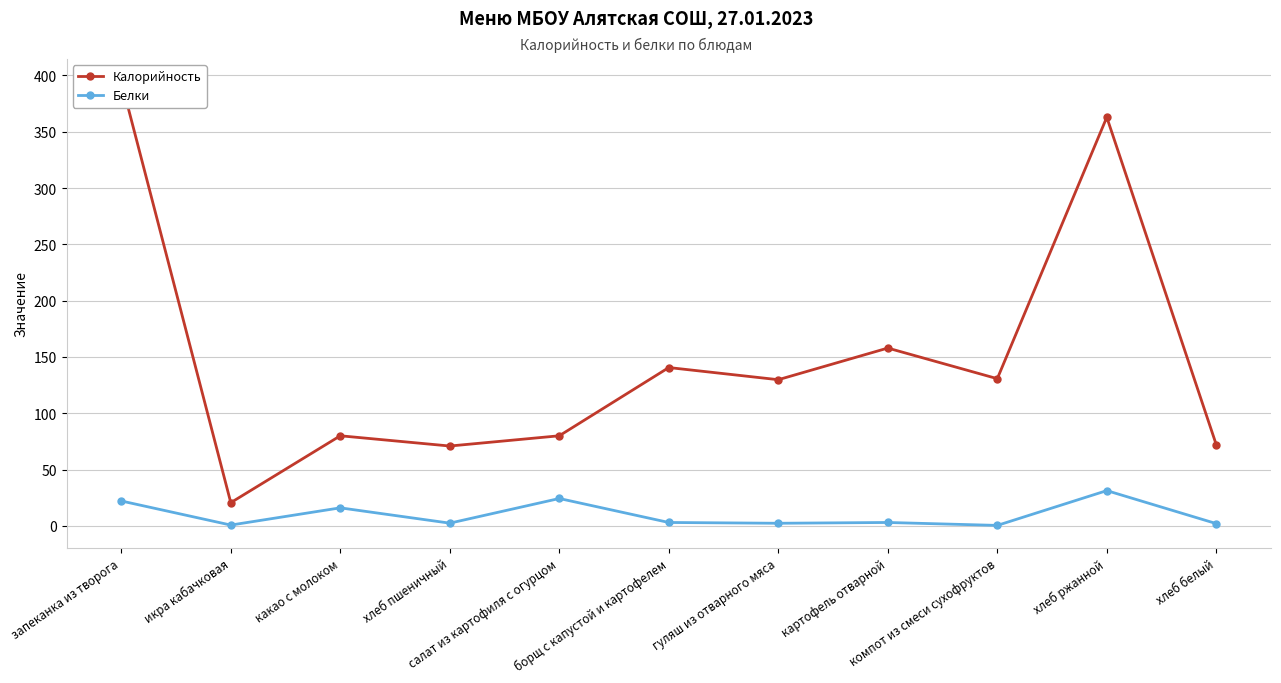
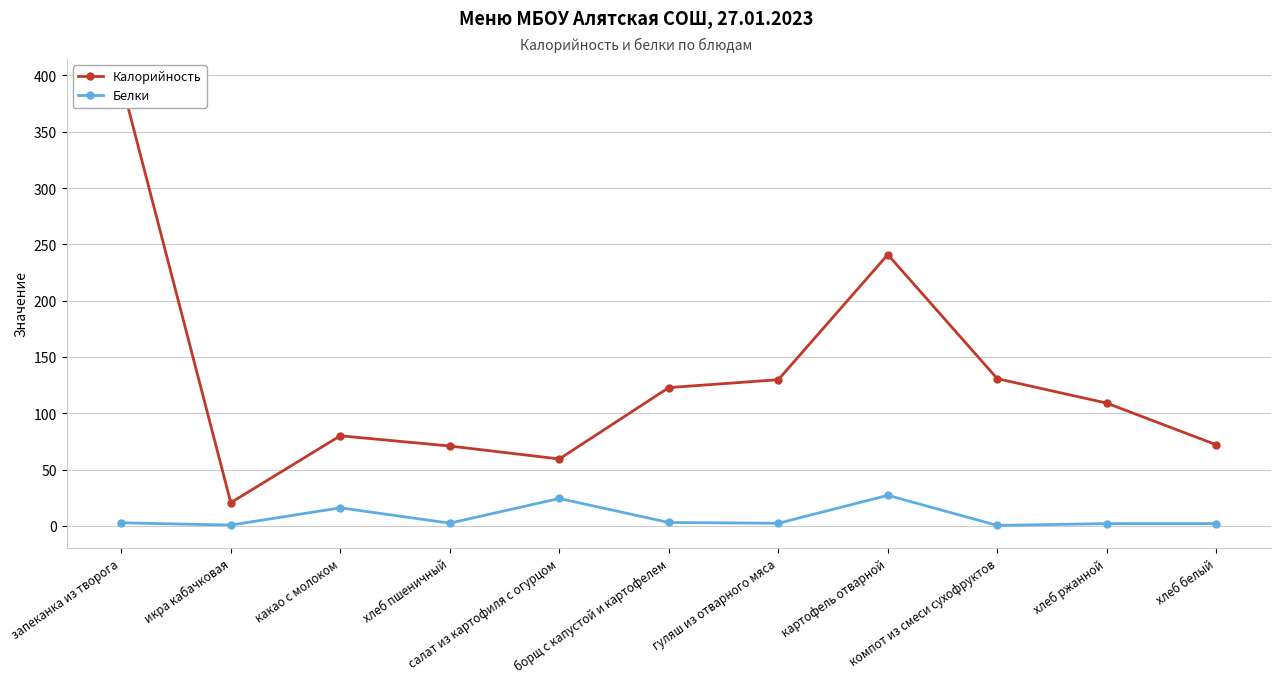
  {
    "Калорийность": {
      "икра кабачковая": 21,
      "какао с молоком": 80,
      "хлеб пшеничный": 71,
-     "салат из картофиля с огурцом": 80,
-     "борщ с капустой и картофелем": 141,
+     "салат из картофиля с огурцом": 59,
+     "борщ с капустой и картофелем": 123,
      "гуляш из отварного мяса": 130,
-     "картофель отварной": 158,
+     "картофель отварной": 241,
      "компот из смеси сухофруктов": 131,
-     "хлеб ржанной": 363,
+     "хлеб ржанной": 109,
      "хлеб белый": 72
    },
    "Белки": {
-     "запеканка из творога": 22,
+     "запеканка из творога": 3,
      "икра кабачковая": 1,
      "какао с молоком": 16,
      "хлеб пшеничный": 2,
      "салат из картофиля с огурцом": 24,
      "борщ с капустой и картофелем": 3,
      "гуляш из отварного мяса": 2,
-     "картофель отварной": 3,
+     "картофель отварной": 27,
      "компот из смеси сухофруктов": 0,
-     "хлеб ржанной": 31,
+     "хлеб ржанной": 2,
      "хлеб белый": 2
    }
  }
